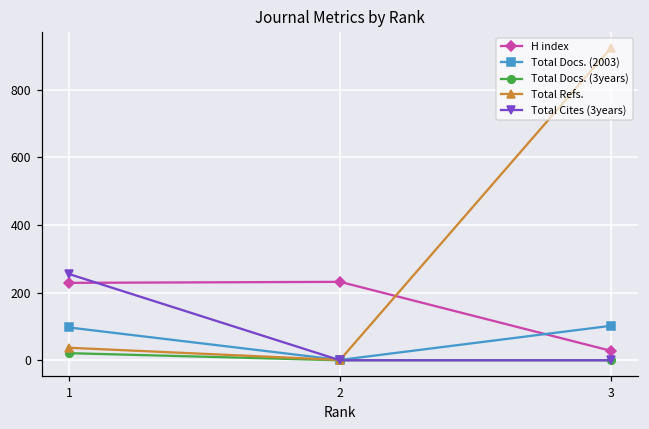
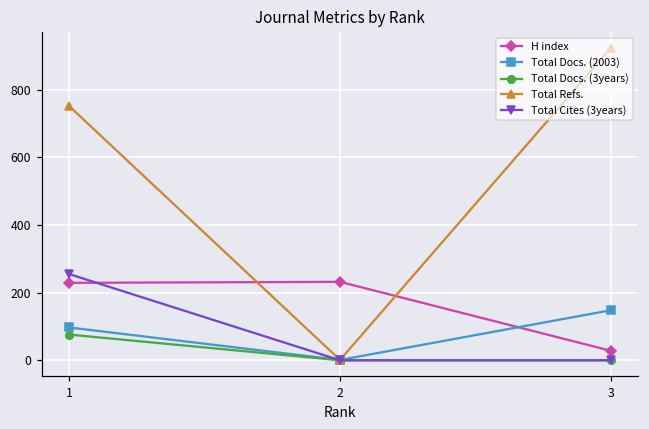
  {
    "H index": {
      "1": 230,
      "2": 230,
      "3": 30
    },
    "Total Docs. (2003)": {
      "1": 100,
-     "3": 100
+     "3": 150
    },
    "Total Docs. (3years)": {
-     "1": 20
+     "1": 80
    },
    "Total Refs.": {
-     "1": 40
+     "1": 750
    },
    "Total Cites (3years)": {
      "1": 260
    }
  }
